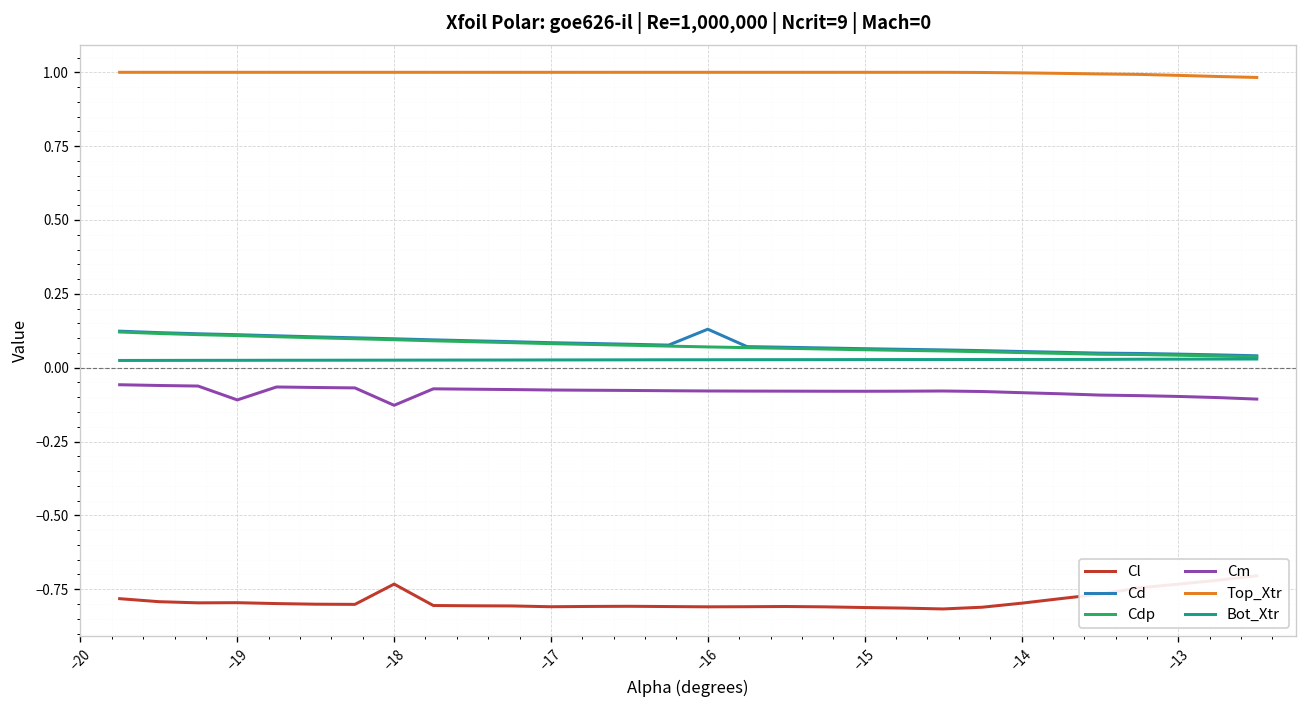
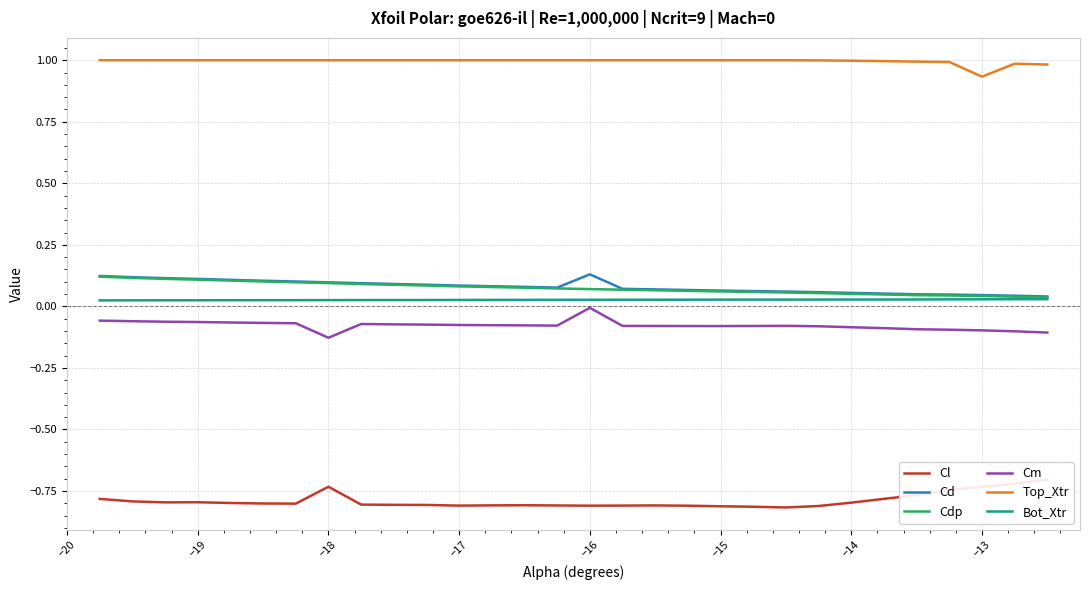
  {
    "Cl": {
      "−19": -0.80,
      "−18": -0.73,
      "−17": -0.81,
      "−16": -0.81,
      "−15": -0.81,
      "−14": -0.80
    },
    "Cd": {
      "−16": 0.13
    },
    "Cm": {
-     "−19": -0.11,
+     "−19": -0.06,
      "−18": -0.13,
      "−17": -0.08,
-     "−16": -0.08,
+     "−16": -0.01,
      "−15": -0.08,
      "−14": -0.08,
      "−13": -0.10
    },
    "Top_Xtr": {
      "−19": 1.00,
      "−18": 1.00,
      "−17": 1.00,
      "−16": 1.00,
      "−15": 1.00,
      "−14": 1.00,
-     "−13": 0.99
+     "−13": 0.93
    }
  }
